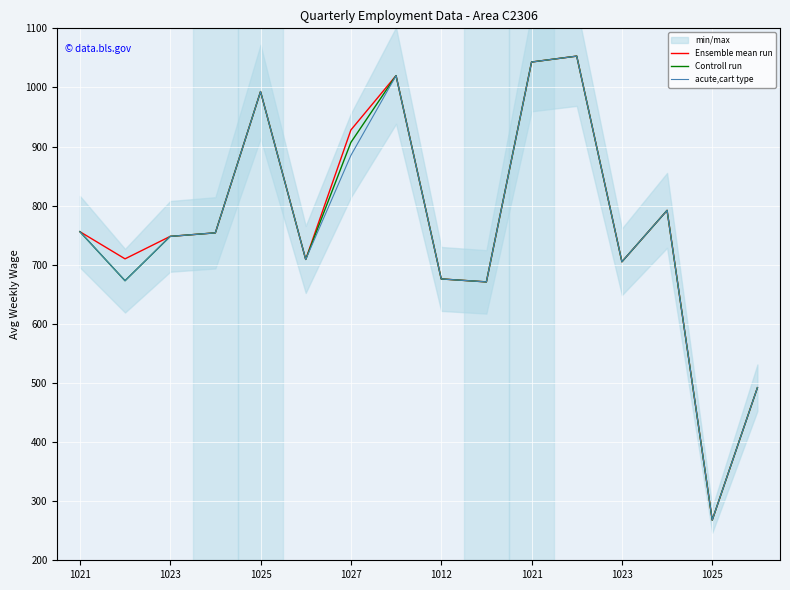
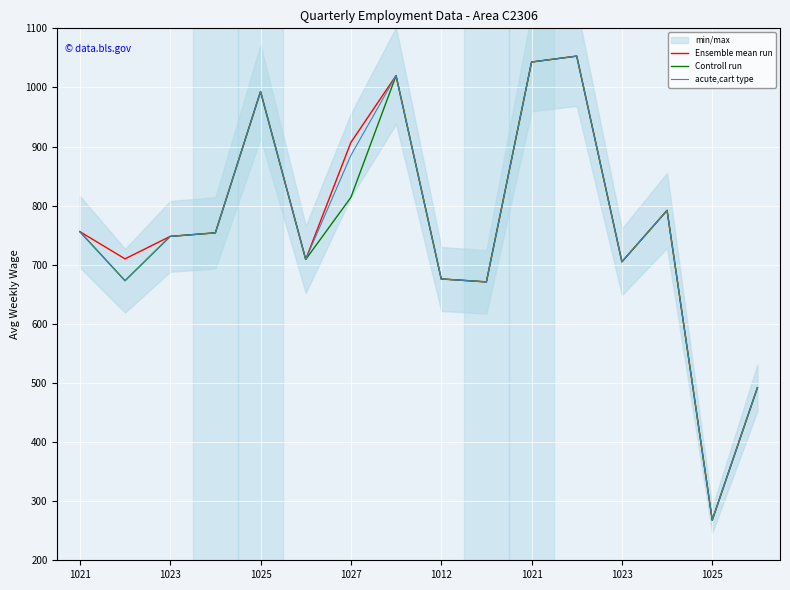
  {
    "Ensemble mean run": {
-     "1027": 930
+     "1027": 910
    },
    "Controll run": {
-     "1027": 910
+     "1027": 810
    },
    "acute,cart type": {
      "1027": 890
    }
  }
